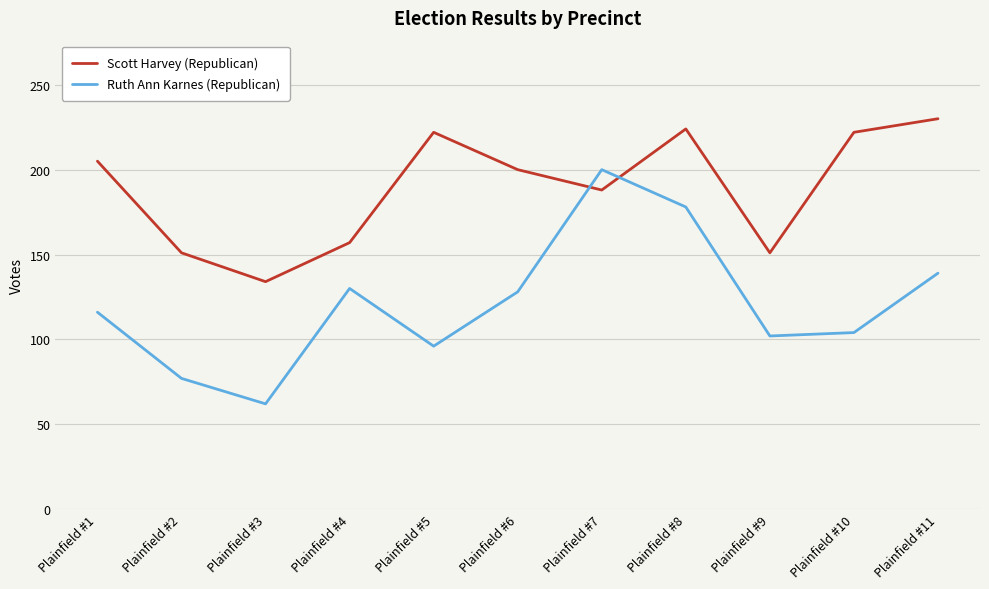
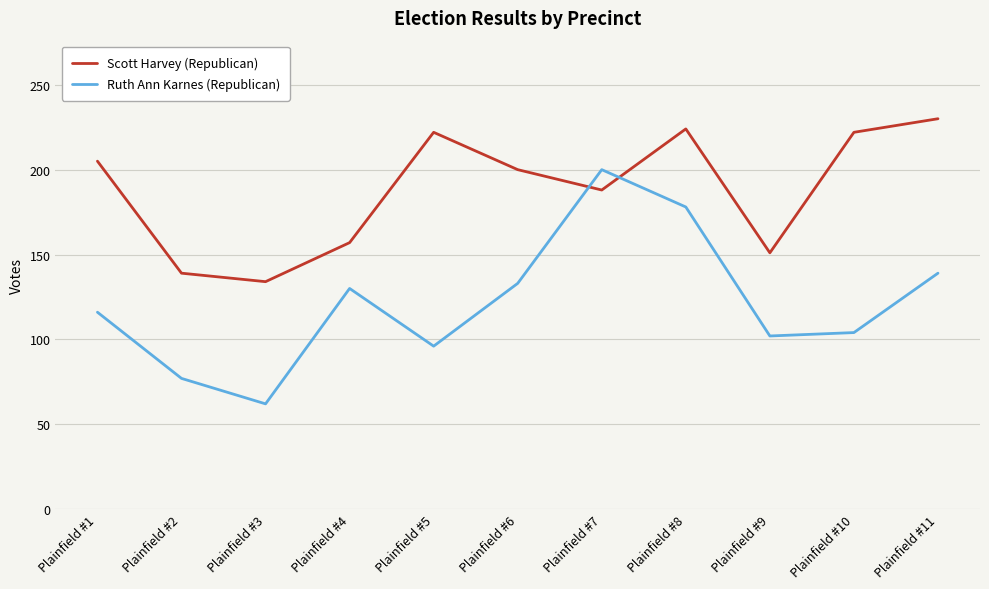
  {
    "Scott Harvey (Republican)": {
      "Plainfield #1": 205,
-     "Plainfield #2": 151,
+     "Plainfield #2": 139,
      "Plainfield #3": 134,
      "Plainfield #4": 157,
      "Plainfield #5": 222,
      "Plainfield #6": 200,
      "Plainfield #7": 188,
      "Plainfield #8": 224,
      "Plainfield #9": 151,
      "Plainfield #10": 222,
      "Plainfield #11": 230
    },
    "Ruth Ann Karnes (Republican)": {
      "Plainfield #1": 116,
      "Plainfield #2": 77,
      "Plainfield #3": 62,
      "Plainfield #4": 130,
      "Plainfield #5": 96,
-     "Plainfield #6": 128,
+     "Plainfield #6": 133,
      "Plainfield #7": 200,
      "Plainfield #8": 178,
      "Plainfield #9": 102,
      "Plainfield #10": 104,
      "Plainfield #11": 139
    }
  }
